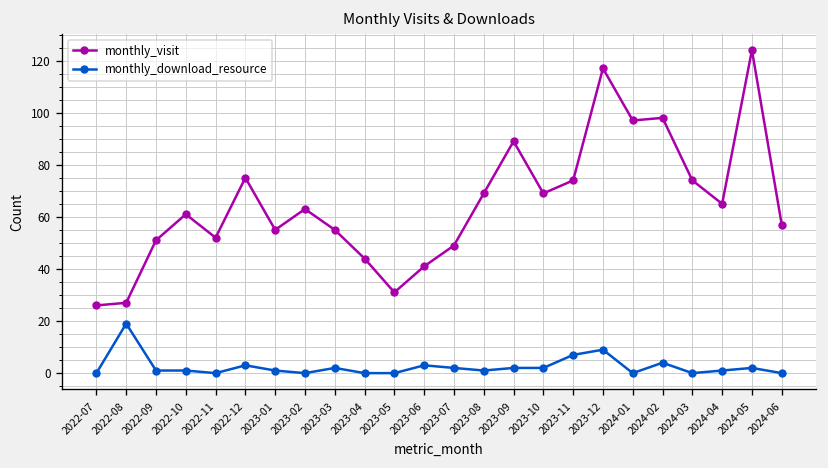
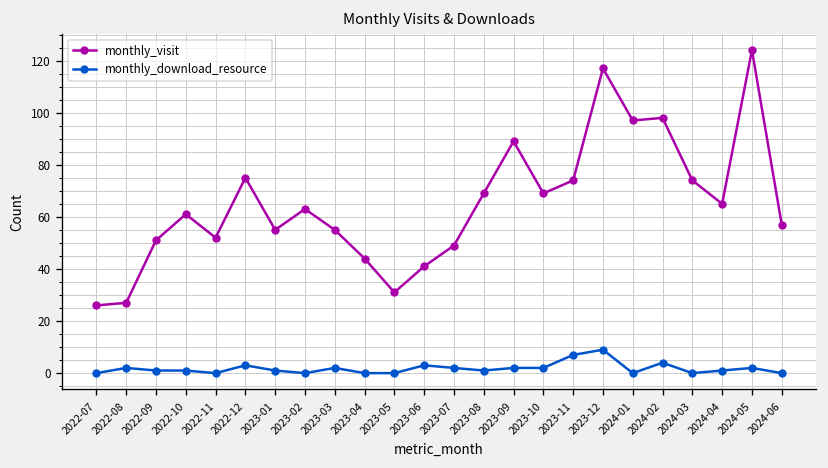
  {
    "monthly_visit": {
      "2022-07": 26,
      "2022-08": 27,
      "2022-09": 51,
      "2022-10": 61,
      "2022-11": 52,
      "2022-12": 75,
      "2023-01": 55,
      "2023-02": 63,
      "2023-03": 55,
      "2023-04": 44,
      "2023-05": 31,
      "2023-06": 41,
      "2023-07": 49,
      "2023-08": 69,
      "2023-09": 89,
      "2023-10": 69,
      "2023-11": 74,
      "2023-12": 117,
      "2024-01": 97,
      "2024-02": 98,
      "2024-03": 74,
      "2024-04": 65,
      "2024-05": 124,
      "2024-06": 57
    },
    "monthly_download_resource": {
      "2022-07": 0,
-     "2022-08": 19,
+     "2022-08": 2,
      "2022-09": 1,
      "2022-10": 1,
      "2022-11": 0,
      "2022-12": 3,
      "2023-01": 1,
      "2023-02": 0,
      "2023-03": 2,
      "2023-04": 0,
      "2023-05": 0,
      "2023-06": 3,
      "2023-07": 2,
      "2023-08": 1,
      "2023-09": 2,
      "2023-10": 2,
      "2023-11": 7,
      "2023-12": 9,
      "2024-01": 0,
      "2024-02": 4,
      "2024-03": 0,
      "2024-04": 1,
      "2024-05": 2,
      "2024-06": 0
    }
  }
